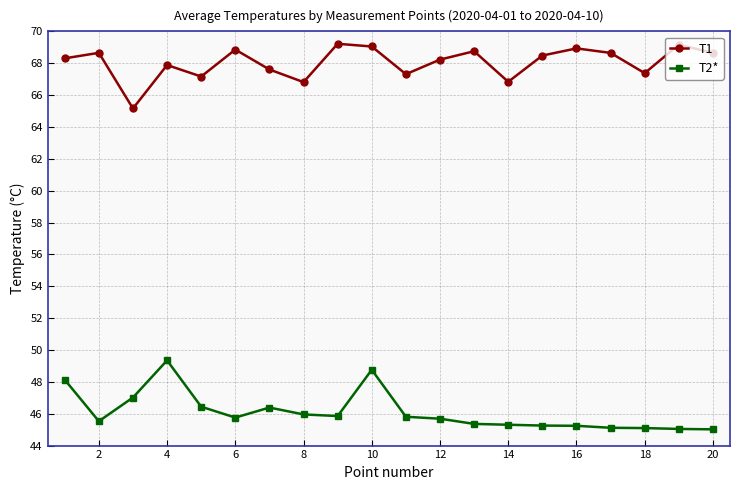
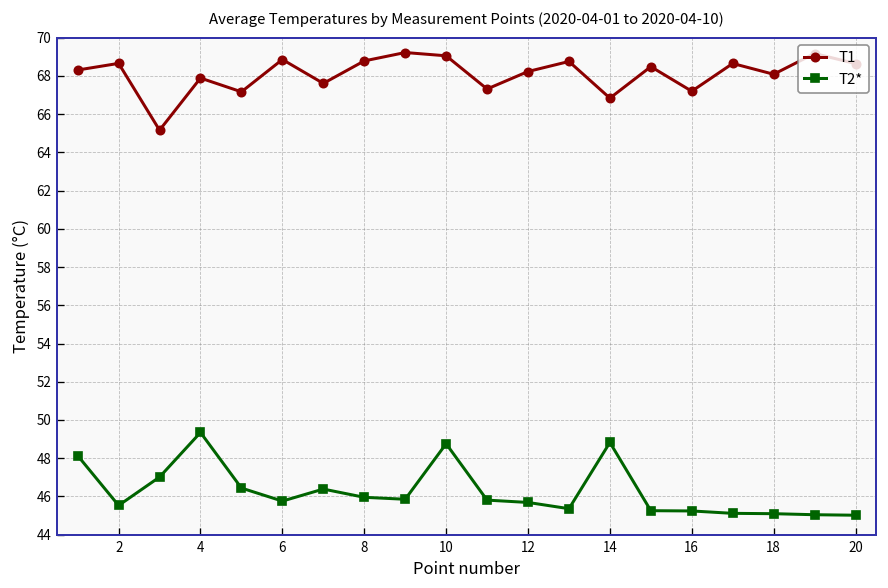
  {
    "T1": {
      "2": 68.7,
      "4": 67.9,
      "6": 68.9,
-     "8": 66.8,
+     "8": 68.8,
      "10": 69.1,
      "12": 68.2,
      "14": 66.8,
-     "16": 68.9,
-     "18": 67.4
+     "16": 67.2,
+     "18": 68.1
    },
    "T2*": {
      "2": 45.5,
      "4": 49.3,
      "6": 45.8,
      "8": 46.0,
      "10": 48.8,
      "12": 45.7,
-     "14": 45.3,
+     "14": 48.8,
      "16": 45.2,
      "18": 45.1,
      "20": 45.0
    }
  }
